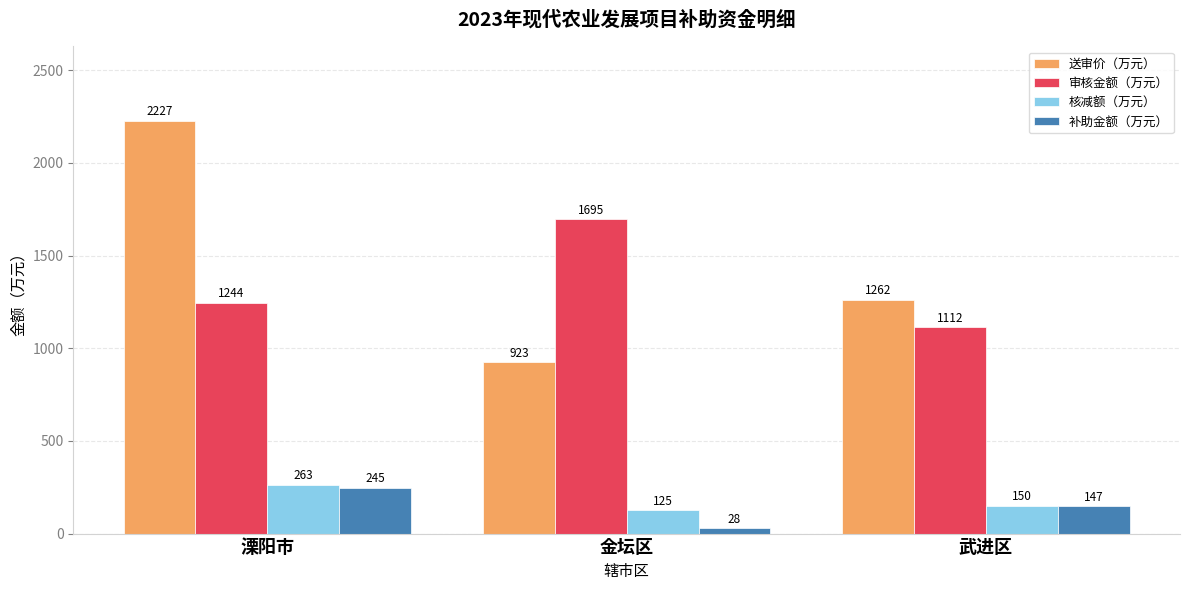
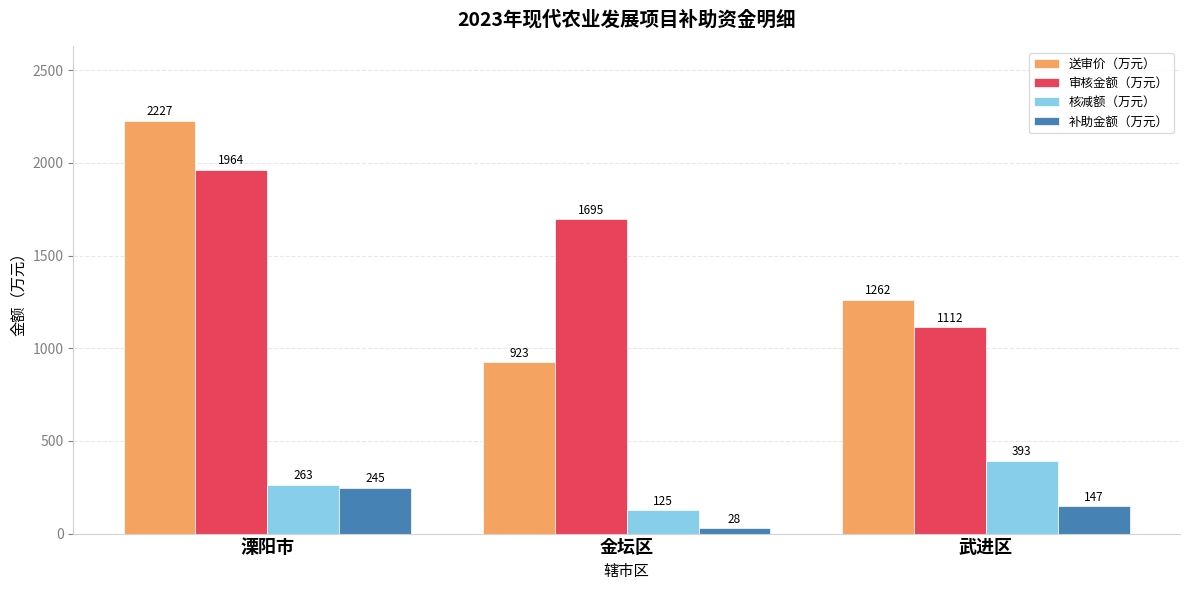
  {
    "送审价（万元）": {
      "溧阳市": 2227,
      "金坛区": 923,
      "武进区": 1262
    },
    "审核金额（万元）": {
-     "溧阳市": 1244,
+     "溧阳市": 1964,
      "金坛区": 1695,
      "武进区": 1112
    },
    "核减额（万元）": {
      "溧阳市": 263,
      "金坛区": 125,
-     "武进区": 150
+     "武进区": 393
    },
    "补助金额（万元）": {
      "溧阳市": 245,
      "金坛区": 28,
      "武进区": 147
    }
  }
